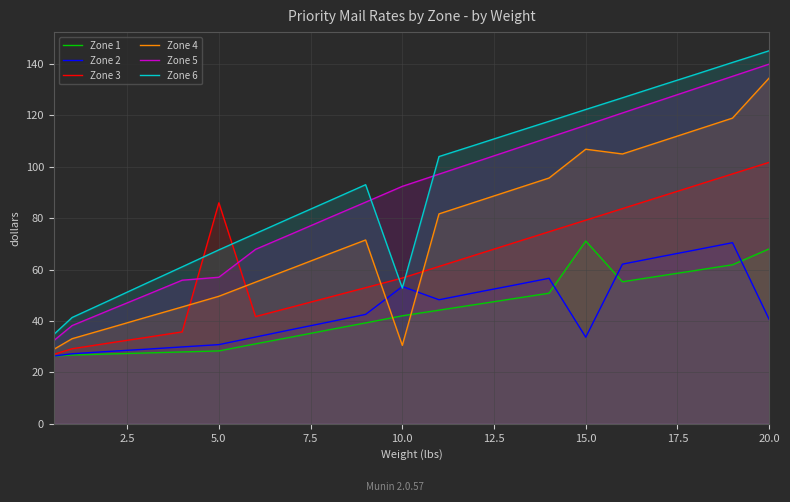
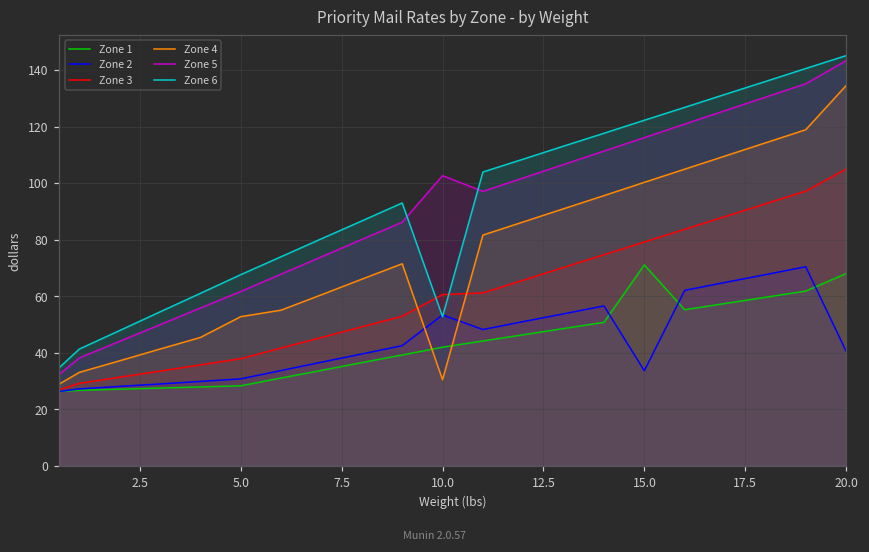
  {
    "Zone 1": {
      "5.0": 28,
      "10.0": 42,
      "15.0": 71,
      "20.0": 68
    },
    "Zone 2": {
      "5.0": 31,
      "15.0": 34,
      "20.0": 41
    },
    "Zone 3": {
-     "5.0": 86,
-     "10.0": 57,
+     "5.0": 38,
+     "10.0": 61,
      "15.0": 79,
-     "20.0": 102
+     "20.0": 105
    },
    "Zone 4": {
-     "5.0": 50,
+     "5.0": 53,
      "10.0": 31,
-     "15.0": 107,
+     "15.0": 100,
      "20.0": 135
    },
    "Zone 5": {
-     "5.0": 57,
-     "10.0": 92,
+     "5.0": 62,
+     "10.0": 103,
      "15.0": 116,
-     "20.0": 140
+     "20.0": 143
    },
    "Zone 6": {
      "5.0": 68,
      "15.0": 122,
      "20.0": 145
    }
  }
